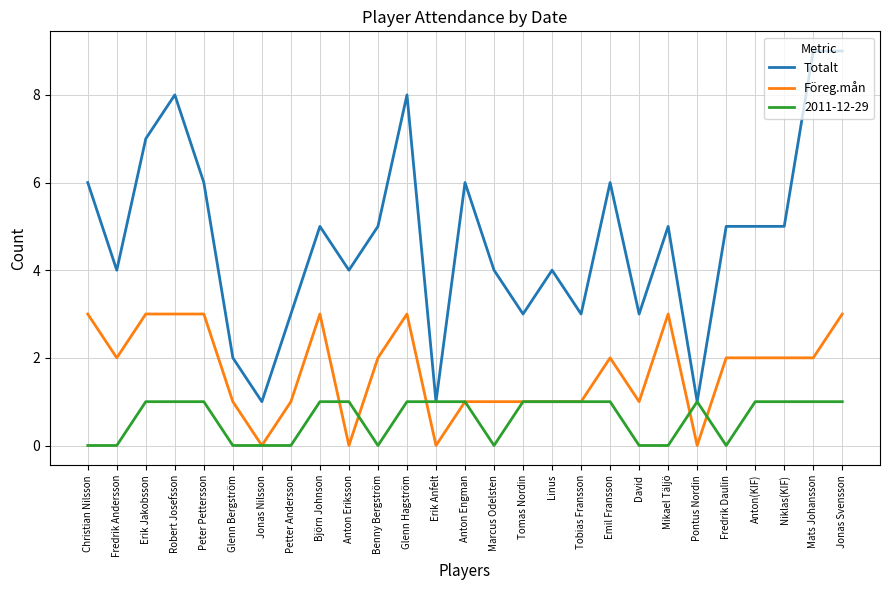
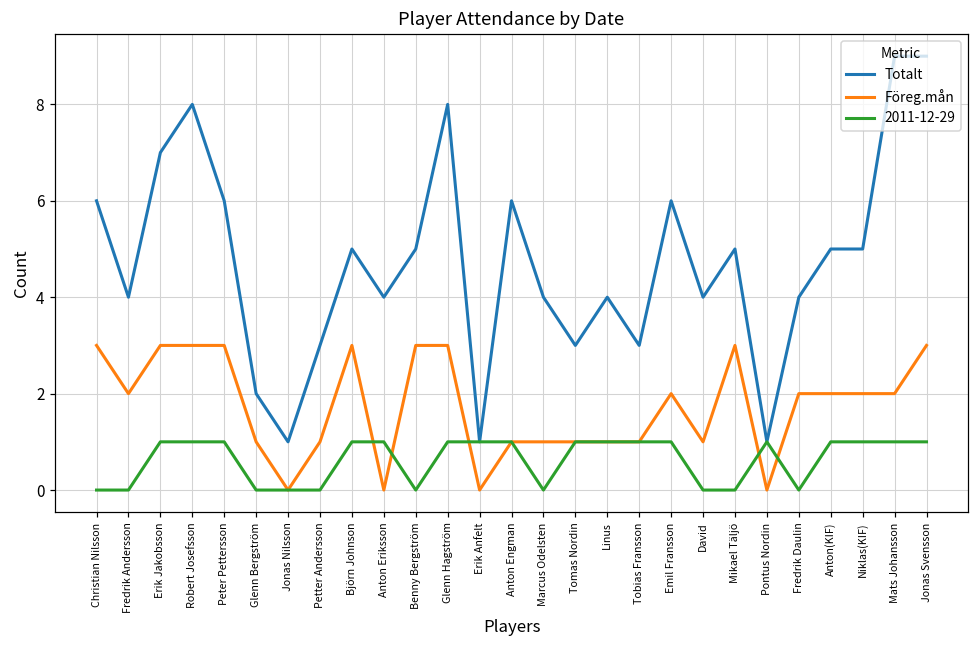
  {
    "Totalt": {
      "Christian Nilsson": 6,
      "Fredrik Andersson": 4,
      "Erik Jakobsson": 7,
      "Robert Josefsson": 8,
      "Peter Pettersson": 6,
      "Glenn Bergström": 2,
      "Jonas Nilsson": 1,
      "Petter Andersson": 3,
      "Björn Johnson": 5,
      "Anton Eriksson": 4,
      "Benny Bergström": 5,
      "Glenn Hagström": 8,
      "Anton Engman": 6,
      "Marcus Odelsten": 4,
      "Tomas Nordin": 3,
      "Linus": 4,
      "Tobias Fransson": 3,
      "Emil Fransson": 6,
-     "David": 3,
+     "David": 4,
      "Mikael Täljö": 5,
-     "Fredrik Daulin": 5,
+     "Fredrik Daulin": 4,
      "Anton(KIF)": 5,
      "Niklas(KIF)": 5
    },
    "Föreg.mån": {
      "Christian Nilsson": 3,
      "Fredrik Andersson": 2,
      "Erik Jakobsson": 3,
      "Robert Josefsson": 3,
      "Peter Pettersson": 3,
      "Glenn Bergström": 1,
      "Petter Andersson": 1,
      "Björn Johnson": 3,
      "Anton Eriksson": 0,
-     "Benny Bergström": 2,
+     "Benny Bergström": 3,
      "Glenn Hagström": 3,
      "Erik Anfelt": 0,
      "Marcus Odelsten": 1,
      "Emil Fransson": 2,
      "David": 1,
      "Mikael Täljö": 3,
      "Pontus Nordin": 0,
      "Fredrik Daulin": 2,
      "Anton(KIF)": 2,
      "Niklas(KIF)": 2,
      "Mats Johansson": 2,
      "Jonas Svensson": 3
    },
    "2011-12-29": {
      "Christian Nilsson": 0,
      "Fredrik Andersson": 0,
      "Erik Jakobsson": 1,
      "Robert Josefsson": 1,
      "Peter Pettersson": 1,
      "Glenn Bergström": 0,
      "Petter Andersson": 0,
      "Björn Johnson": 1,
      "Anton Eriksson": 1,
      "Benny Bergström": 0,
      "Glenn Hagström": 1,
      "Marcus Odelsten": 0,
      "Emil Fransson": 1,
      "David": 0,
      "Mikael Täljö": 0,
      "Fredrik Daulin": 0,
      "Anton(KIF)": 1,
      "Niklas(KIF)": 1,
      "Mats Johansson": 1,
      "Jonas Svensson": 1
    }
  }
